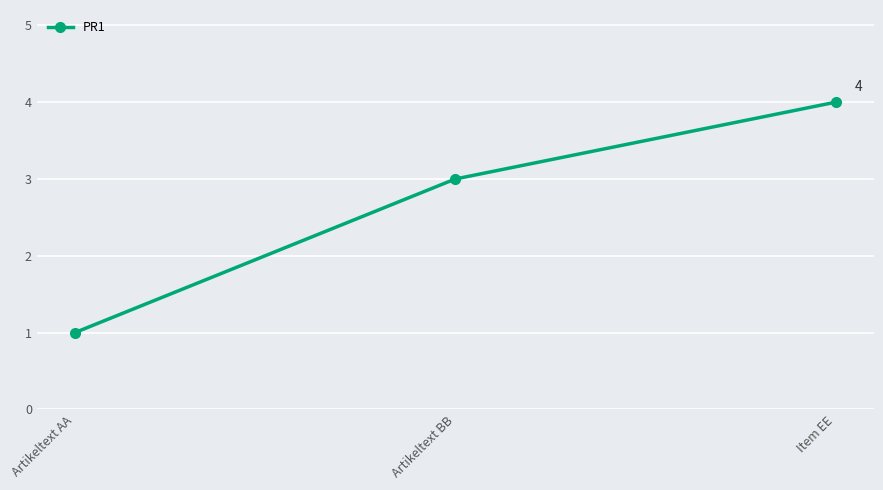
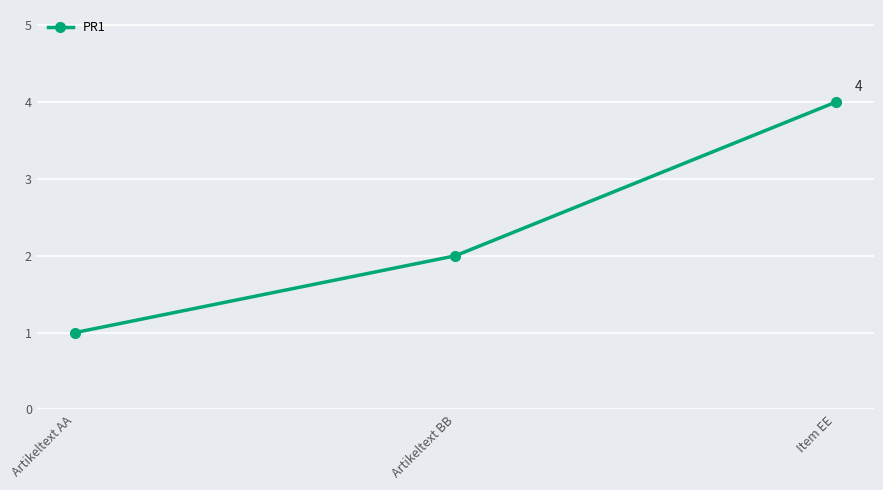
  {
    "Artikeltext AA": 1,
-   "Artikeltext BB": 3
+   "Artikeltext BB": 2
  }
